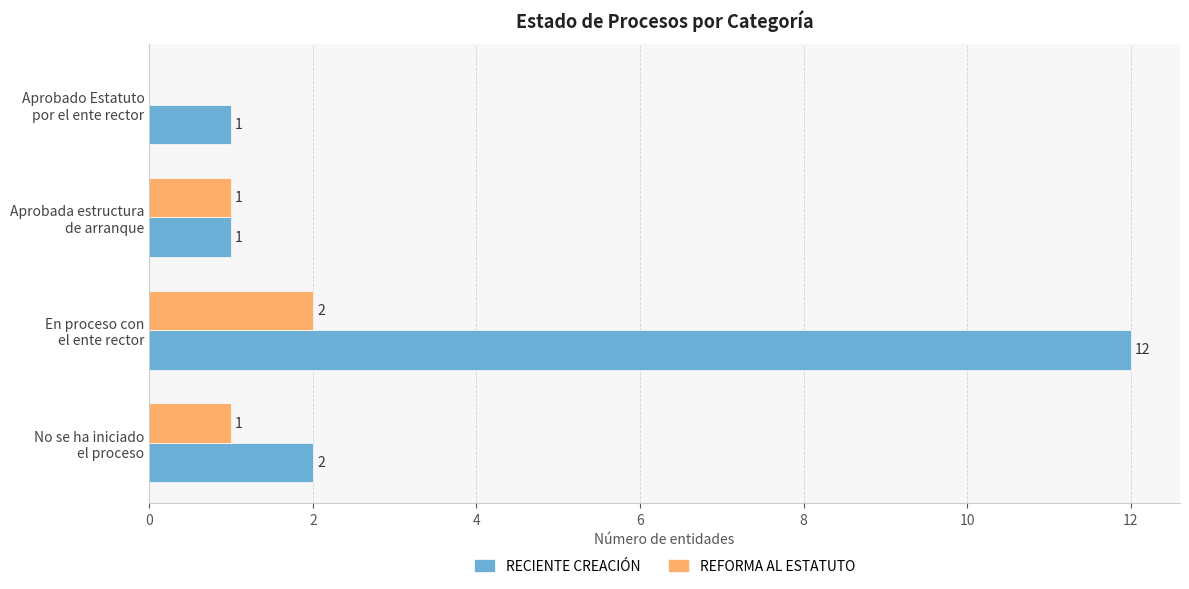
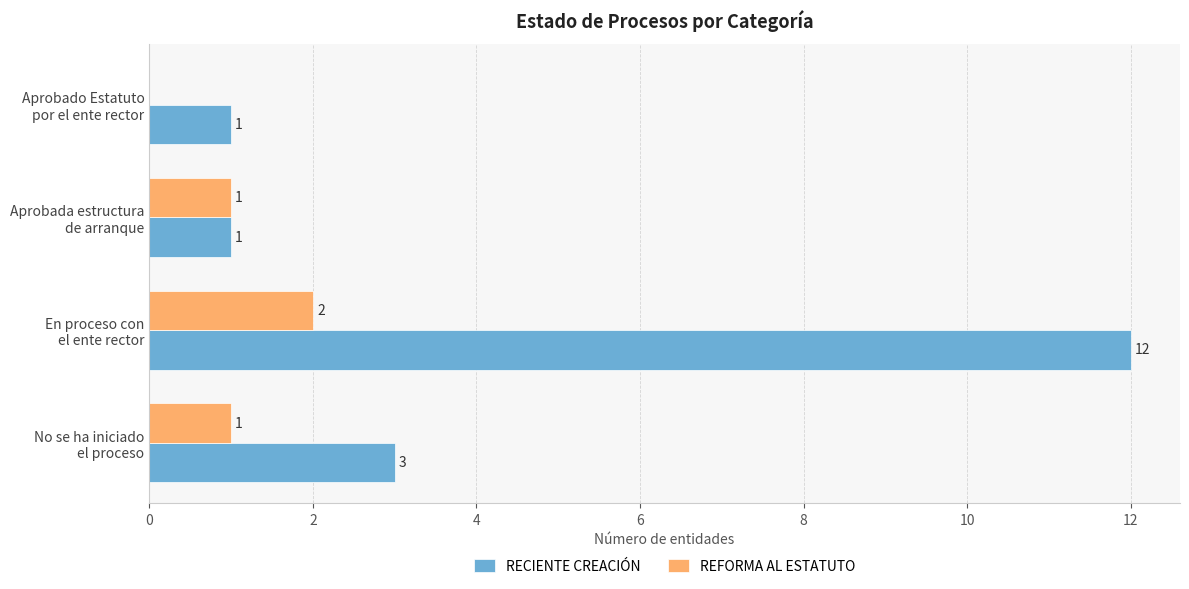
  {
    "RECIENTE CREACIÓN": {
      "Aprobado Estatuto por el ente rector": 1,
      "Aprobada estructura de arranque": 1,
      "En proceso con el ente rector": 12,
-     "No se ha iniciado el proceso": 2
+     "No se ha iniciado el proceso": 3
    },
    "REFORMA AL ESTATUTO": {
      "Aprobada estructura de arranque": 1,
      "En proceso con el ente rector": 2,
      "No se ha iniciado el proceso": 1
    }
  }
